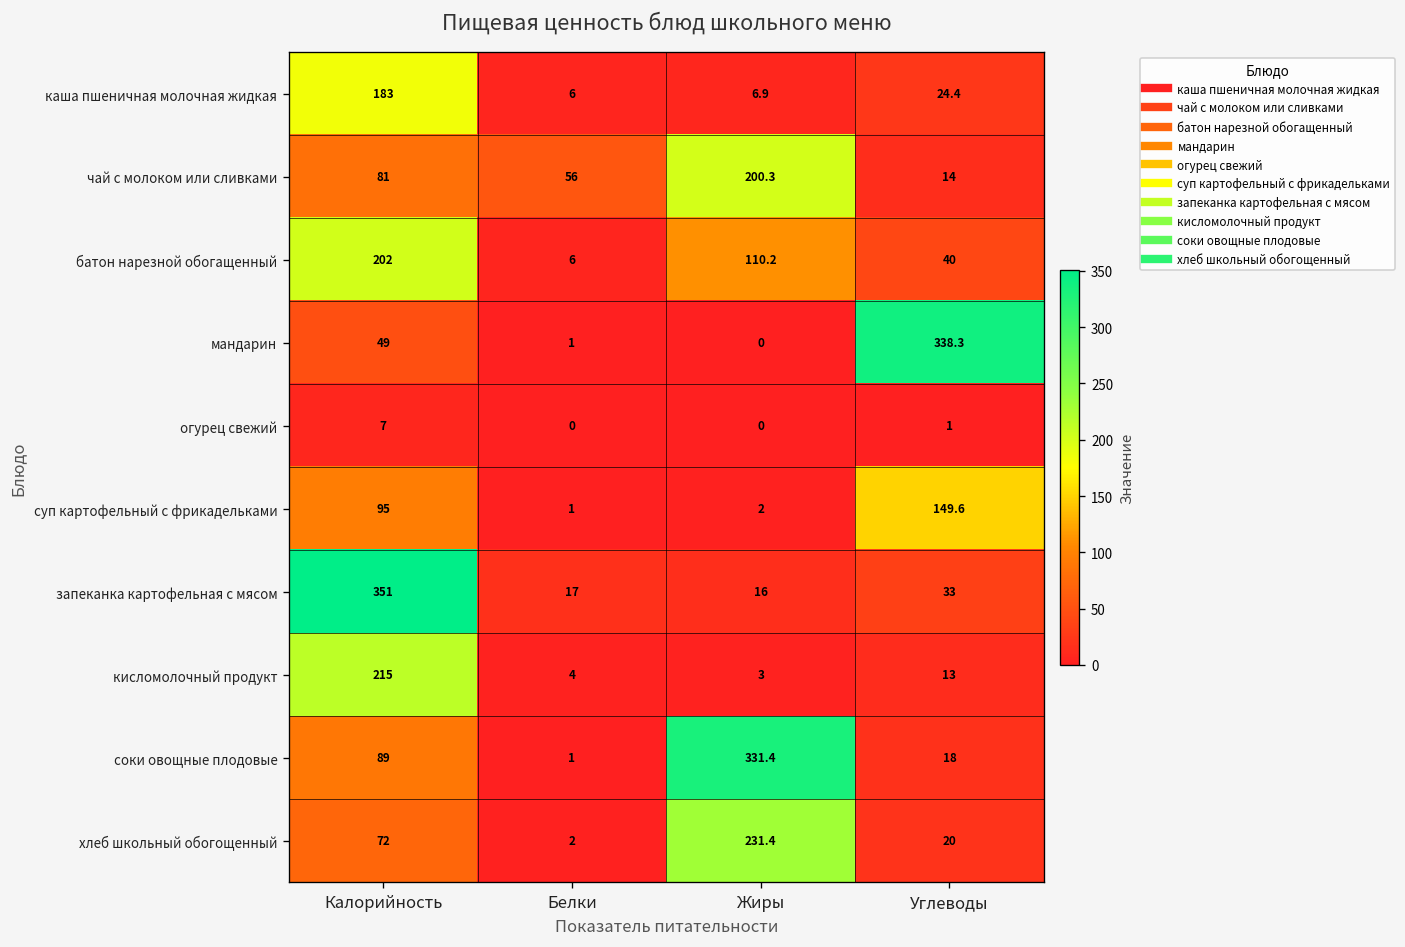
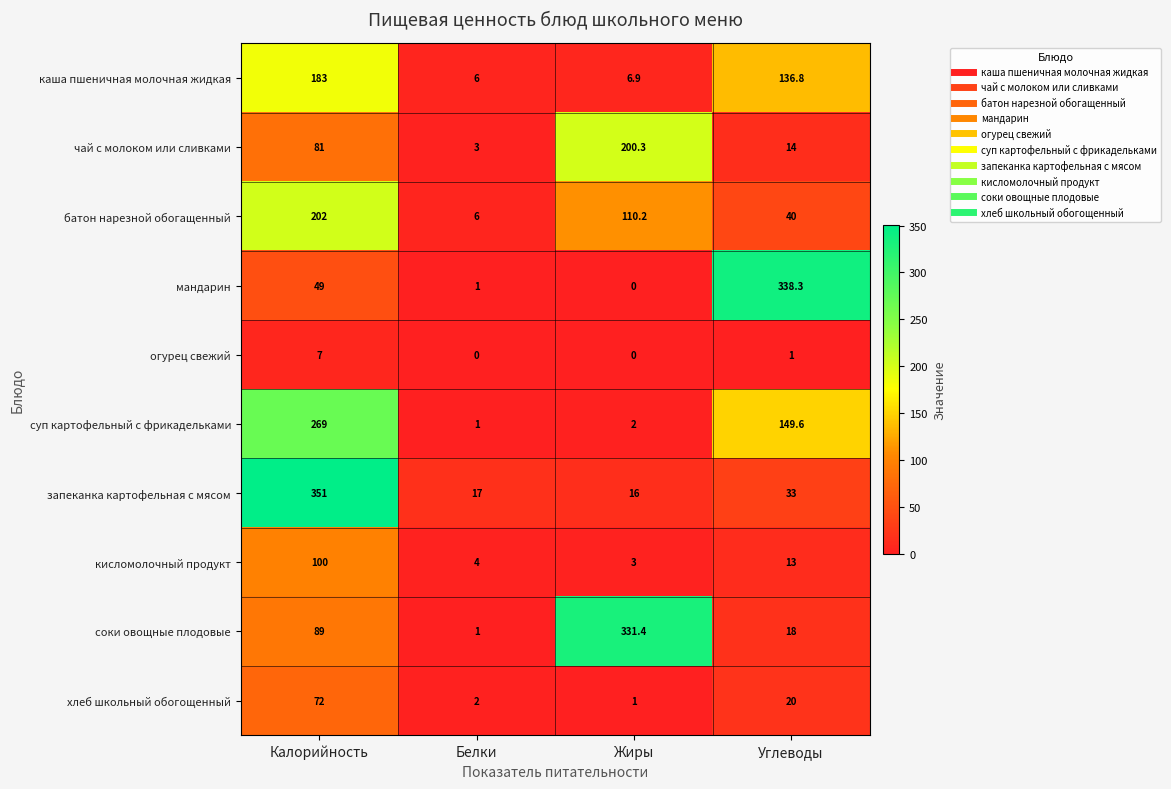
  {
    "каша пшеничная молочная жидкая": {
      "Калорийность": 183,
      "Белки": 6,
      "Жиры": 6.9,
-     "Углеводы": 24.4
+     "Углеводы": 136.8
    },
    "чай с молоком или сливками": {
      "Калорийность": 81,
-     "Белки": 56,
+     "Белки": 3,
      "Жиры": 200.3,
      "Углеводы": 14
    },
    "батон нарезной обогащенный": {
      "Калорийность": 202,
      "Белки": 6,
      "Жиры": 110.2,
      "Углеводы": 40
    },
    "мандарин": {
      "Калорийность": 49,
      "Белки": 1,
      "Жиры": 0,
      "Углеводы": 338.3
    },
    "огурец свежий": {
      "Калорийность": 7,
      "Белки": 0,
      "Жиры": 0,
      "Углеводы": 1
    },
    "суп картофельный с фрикадельками": {
-     "Калорийность": 95,
+     "Калорийность": 269,
      "Белки": 1,
      "Жиры": 2,
      "Углеводы": 149.6
    },
    "запеканка картофельная с мясом": {
      "Калорийность": 351,
      "Белки": 17,
      "Жиры": 16,
      "Углеводы": 33
    },
    "кисломолочный продукт": {
-     "Калорийность": 215,
+     "Калорийность": 100,
      "Белки": 4,
      "Жиры": 3,
      "Углеводы": 13
    },
    "соки овощные плодовые": {
      "Калорийность": 89,
      "Белки": 1,
      "Жиры": 331.4,
      "Углеводы": 18
    },
    "хлеб школьный обогощенный": {
      "Калорийность": 72,
      "Белки": 2,
-     "Жиры": 231.4,
+     "Жиры": 1,
      "Углеводы": 20
    }
  }
